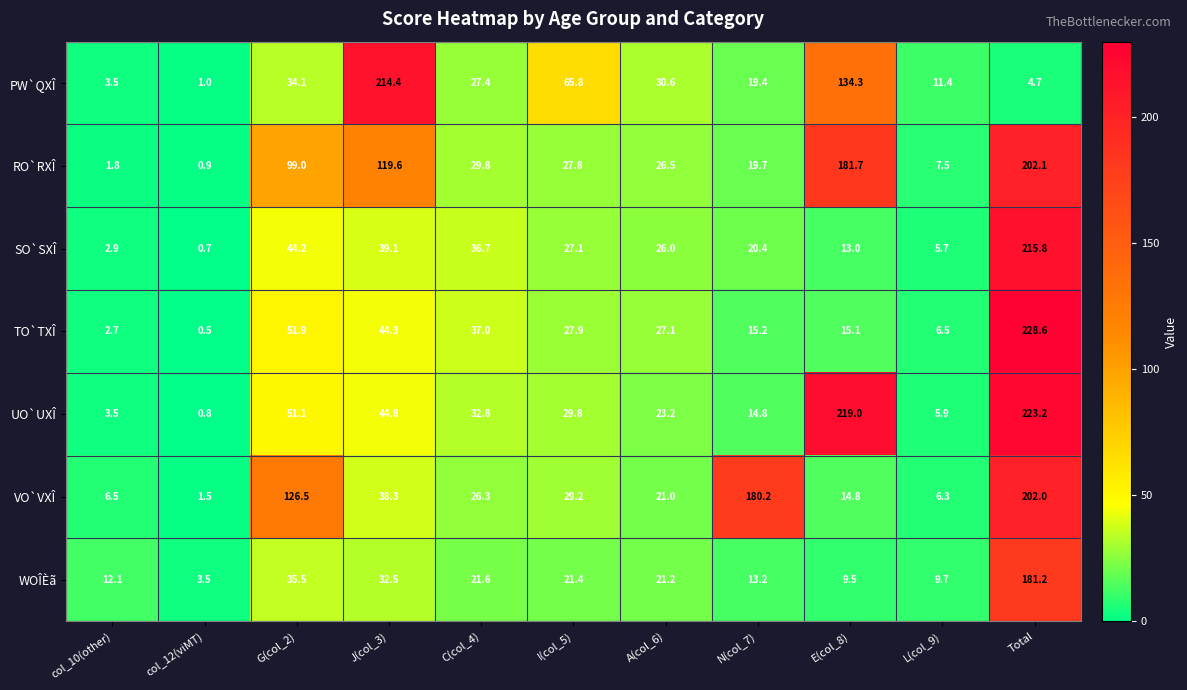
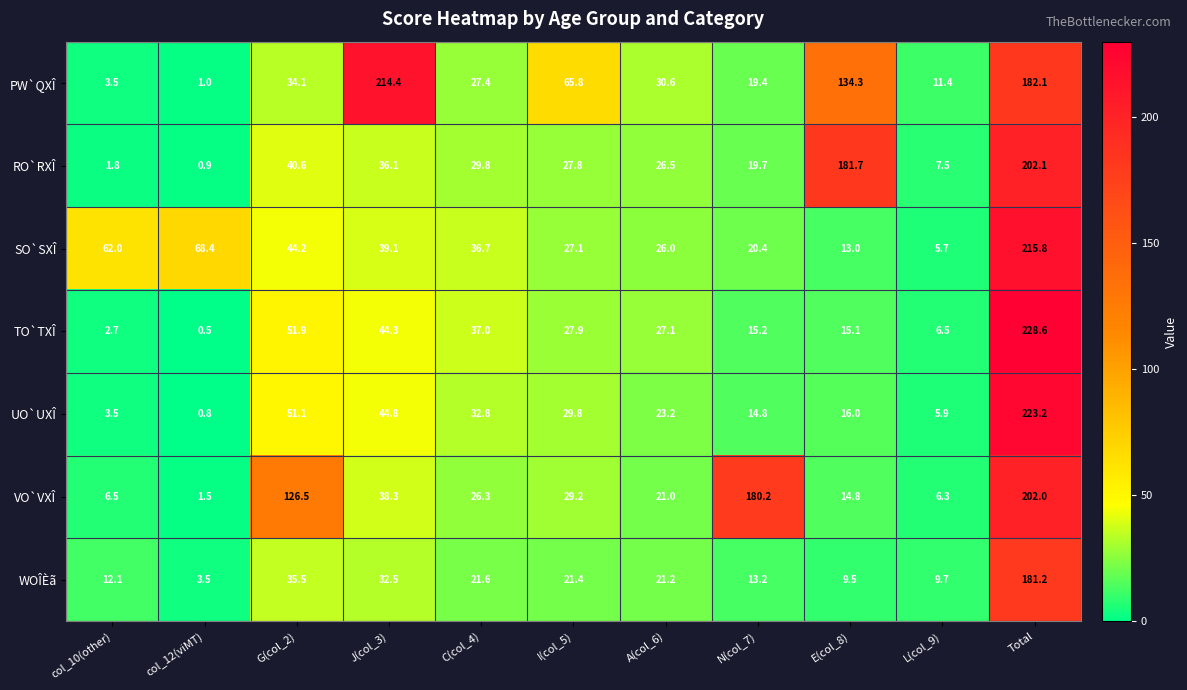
  {
    "PW`QXÎ": {
      "col_10(other)": 3.5,
      "col_12(viMT)": 1.0,
      "G(col_2)": 34.1,
      "J(col_3)": 214.4,
      "C(col_4)": 27.4,
      "I(col_5)": 65.8,
      "A(col_6)": 30.6,
      "N(col_7)": 19.4,
      "E(col_8)": 134.3,
      "L(col_9)": 11.4,
-     "Total": 4.7
+     "Total": 182.1
    },
    "RO`RXÎ": {
      "col_10(other)": 1.8,
      "col_12(viMT)": 0.9,
-     "G(col_2)": 99.0,
-     "J(col_3)": 119.6,
+     "G(col_2)": 40.6,
+     "J(col_3)": 36.1,
      "C(col_4)": 29.8,
      "I(col_5)": 27.8,
      "A(col_6)": 26.5,
      "N(col_7)": 19.7,
      "E(col_8)": 181.7,
      "L(col_9)": 7.5,
      "Total": 202.1
    },
    "SO`SXÎ": {
-     "col_10(other)": 2.9,
-     "col_12(viMT)": 0.7,
+     "col_10(other)": 62.0,
+     "col_12(viMT)": 68.4,
      "G(col_2)": 44.2,
      "J(col_3)": 39.1,
      "C(col_4)": 36.7,
      "I(col_5)": 27.1,
      "A(col_6)": 26.0,
      "N(col_7)": 20.4,
      "E(col_8)": 13.0,
      "L(col_9)": 5.7,
      "Total": 215.8
    },
    "TO`TXÎ": {
      "col_10(other)": 2.7,
      "col_12(viMT)": 0.5,
      "G(col_2)": 51.9,
      "J(col_3)": 44.3,
      "C(col_4)": 37.0,
      "I(col_5)": 27.9,
      "A(col_6)": 27.1,
      "N(col_7)": 15.2,
      "E(col_8)": 15.1,
      "L(col_9)": 6.5,
      "Total": 228.6
    },
    "UO`UXÎ": {
      "col_10(other)": 3.5,
      "col_12(viMT)": 0.8,
      "G(col_2)": 51.1,
      "J(col_3)": 44.8,
      "C(col_4)": 32.8,
      "I(col_5)": 29.8,
      "A(col_6)": 23.2,
      "N(col_7)": 14.8,
-     "E(col_8)": 219.0,
+     "E(col_8)": 16.0,
      "L(col_9)": 5.9,
      "Total": 223.2
    },
    "VO`VXÎ": {
      "col_10(other)": 6.5,
      "col_12(viMT)": 1.5,
      "G(col_2)": 126.5,
      "J(col_3)": 38.3,
      "C(col_4)": 26.3,
      "I(col_5)": 29.2,
      "A(col_6)": 21.0,
      "N(col_7)": 180.2,
      "E(col_8)": 14.8,
      "L(col_9)": 6.3,
      "Total": 202.0
    },
    "WOÎÈã": {
      "col_10(other)": 12.1,
      "col_12(viMT)": 3.5,
      "G(col_2)": 35.5,
      "J(col_3)": 32.5,
      "C(col_4)": 21.6,
      "I(col_5)": 21.4,
      "A(col_6)": 21.2,
      "N(col_7)": 13.2,
      "E(col_8)": 9.5,
      "L(col_9)": 9.7,
      "Total": 181.2
    }
  }
